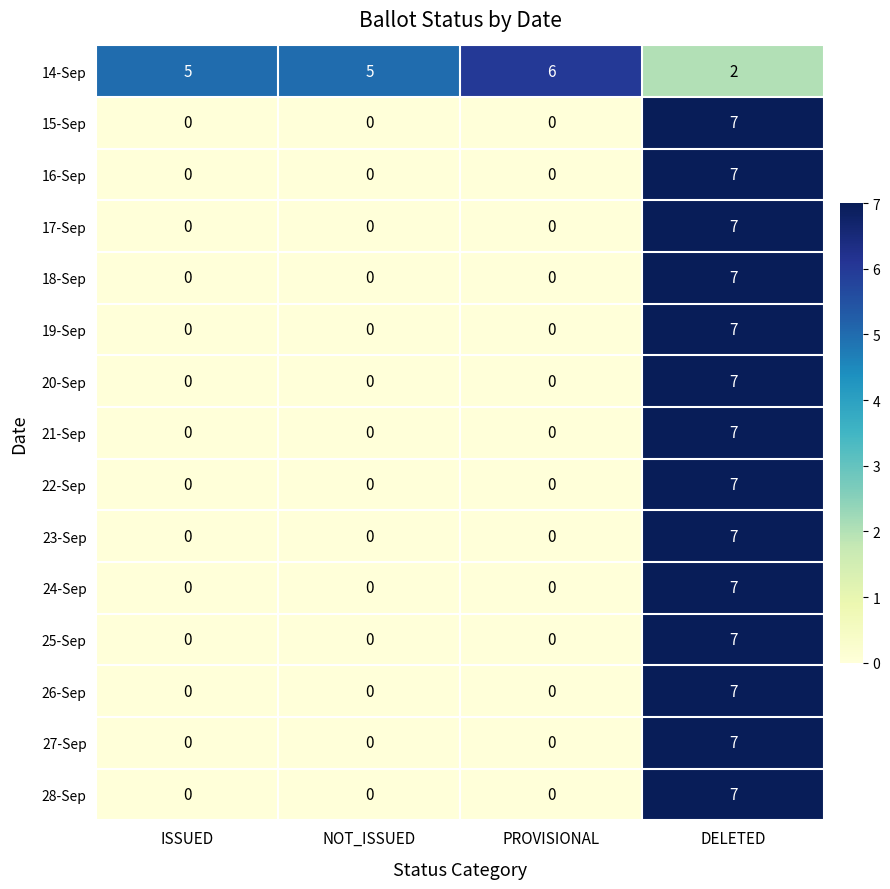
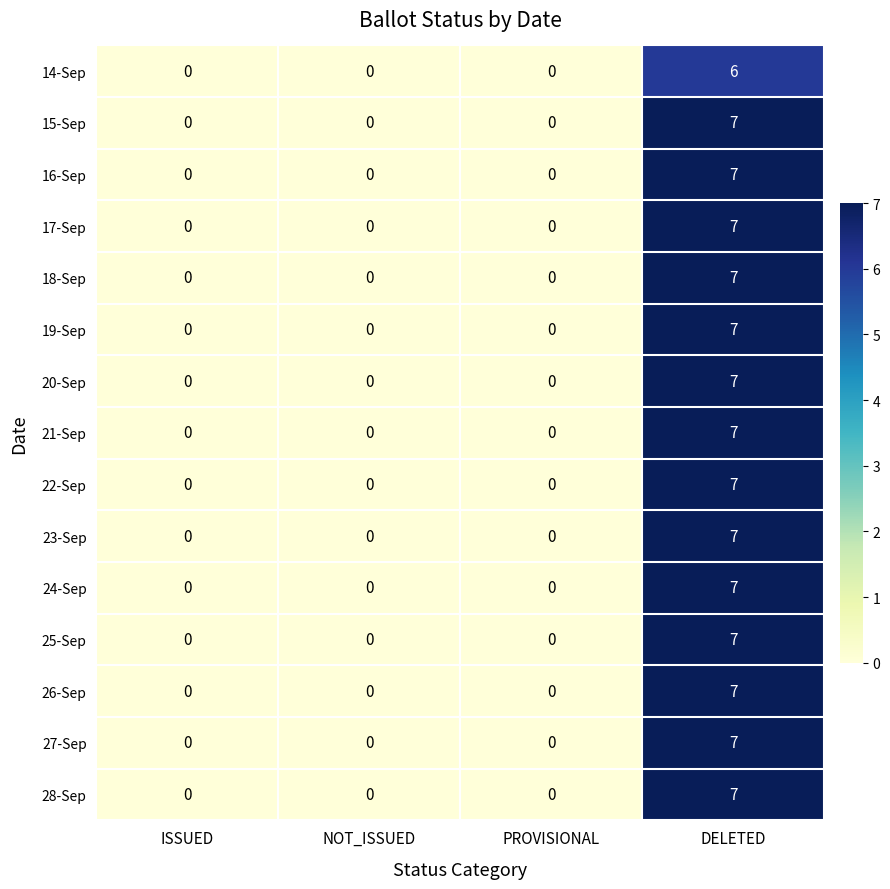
  {
    "14-Sep": {
-     "ISSUED": 5,
-     "NOT_ISSUED": 5,
-     "PROVISIONAL": 6,
-     "DELETED": 2
+     "ISSUED": 0,
+     "NOT_ISSUED": 0,
+     "PROVISIONAL": 0,
+     "DELETED": 6
    },
    "15-Sep": {
      "ISSUED": 0,
      "NOT_ISSUED": 0,
      "PROVISIONAL": 0,
      "DELETED": 7
    },
    "16-Sep": {
      "ISSUED": 0,
      "NOT_ISSUED": 0,
      "PROVISIONAL": 0,
      "DELETED": 7
    },
    "17-Sep": {
      "ISSUED": 0,
      "NOT_ISSUED": 0,
      "PROVISIONAL": 0,
      "DELETED": 7
    },
    "18-Sep": {
      "ISSUED": 0,
      "NOT_ISSUED": 0,
      "PROVISIONAL": 0,
      "DELETED": 7
    },
    "19-Sep": {
      "ISSUED": 0,
      "NOT_ISSUED": 0,
      "PROVISIONAL": 0,
      "DELETED": 7
    },
    "20-Sep": {
      "ISSUED": 0,
      "NOT_ISSUED": 0,
      "PROVISIONAL": 0,
      "DELETED": 7
    },
    "21-Sep": {
      "ISSUED": 0,
      "NOT_ISSUED": 0,
      "PROVISIONAL": 0,
      "DELETED": 7
    },
    "22-Sep": {
      "ISSUED": 0,
      "NOT_ISSUED": 0,
      "PROVISIONAL": 0,
      "DELETED": 7
    },
    "23-Sep": {
      "ISSUED": 0,
      "NOT_ISSUED": 0,
      "PROVISIONAL": 0,
      "DELETED": 7
    },
    "24-Sep": {
      "ISSUED": 0,
      "NOT_ISSUED": 0,
      "PROVISIONAL": 0,
      "DELETED": 7
    },
    "25-Sep": {
      "ISSUED": 0,
      "NOT_ISSUED": 0,
      "PROVISIONAL": 0,
      "DELETED": 7
    },
    "26-Sep": {
      "ISSUED": 0,
      "NOT_ISSUED": 0,
      "PROVISIONAL": 0,
      "DELETED": 7
    },
    "27-Sep": {
      "ISSUED": 0,
      "NOT_ISSUED": 0,
      "PROVISIONAL": 0,
      "DELETED": 7
    },
    "28-Sep": {
      "ISSUED": 0,
      "NOT_ISSUED": 0,
      "PROVISIONAL": 0,
      "DELETED": 7
    }
  }
